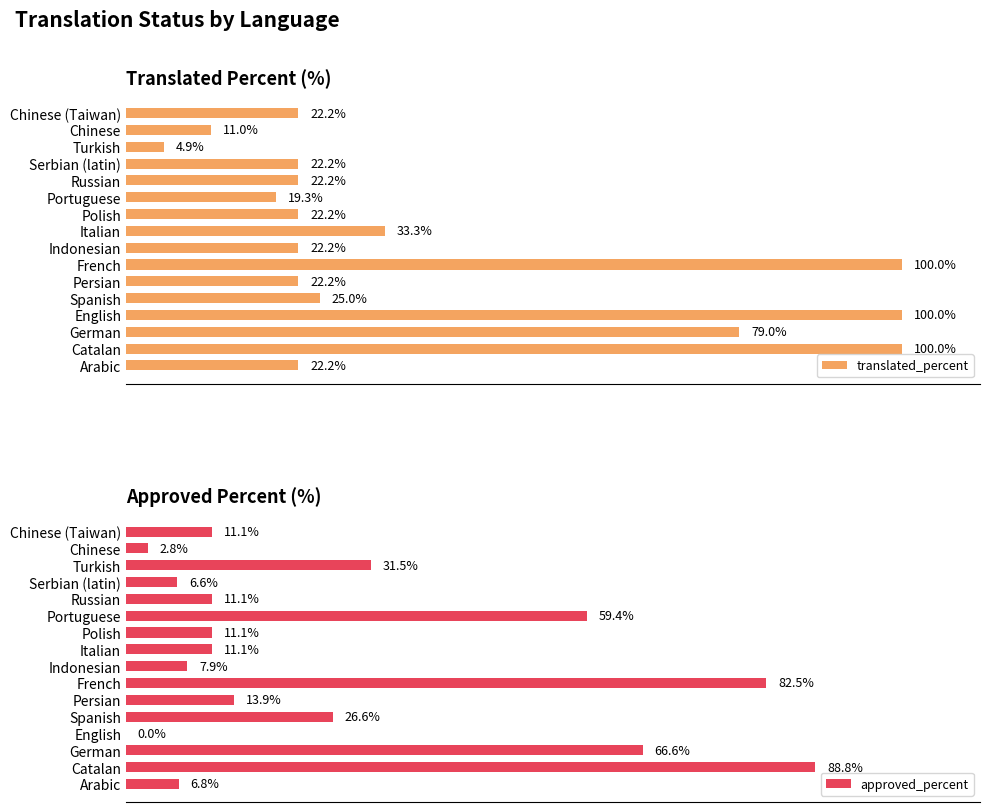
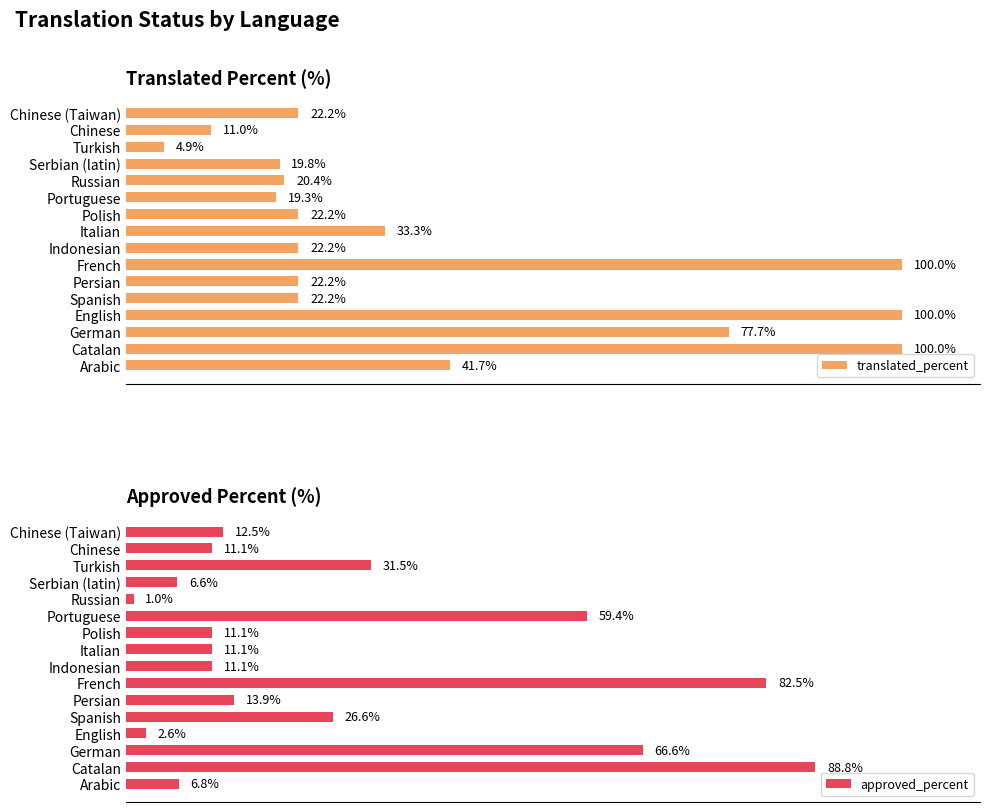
  {
    "Translated Percent (%)": {
      "Chinese (Taiwan)": "22.2%",
      "Chinese": "11.0%",
      "Turkish": "4.9%",
-     "Serbian (latin)": "22.2%",
-     "Russian": "22.2%",
+     "Serbian (latin)": "19.8%",
+     "Russian": "20.4%",
      "Portuguese": "19.3%",
      "Polish": "22.2%",
      "Italian": "33.3%",
      "Indonesian": "22.2%",
      "French": "100.0%",
      "Persian": "22.2%",
-     "Spanish": "25.0%",
+     "Spanish": "22.2%",
      "English": "100.0%",
-     "German": "79.0%",
-     "Arabic": "22.2%"
+     "German": "77.7%",
+     "Arabic": "41.7%"
    },
    "Approved Percent (%)": {
-     "Chinese (Taiwan)": "11.1%",
-     "Chinese": "2.8%",
+     "Chinese (Taiwan)": "12.5%",
+     "Chinese": "11.1%",
      "Turkish": "31.5%",
      "Serbian (latin)": "6.6%",
-     "Russian": "11.1%",
+     "Russian": "1.0%",
      "Portuguese": "59.4%",
      "Polish": "11.1%",
      "Italian": "11.1%",
-     "Indonesian": "7.9%",
+     "Indonesian": "11.1%",
      "French": "82.5%",
      "Persian": "13.9%",
      "Spanish": "26.6%",
-     "English": "0.0%",
+     "English": "2.6%",
      "German": "66.6%",
      "Arabic": "6.8%"
    }
  }
